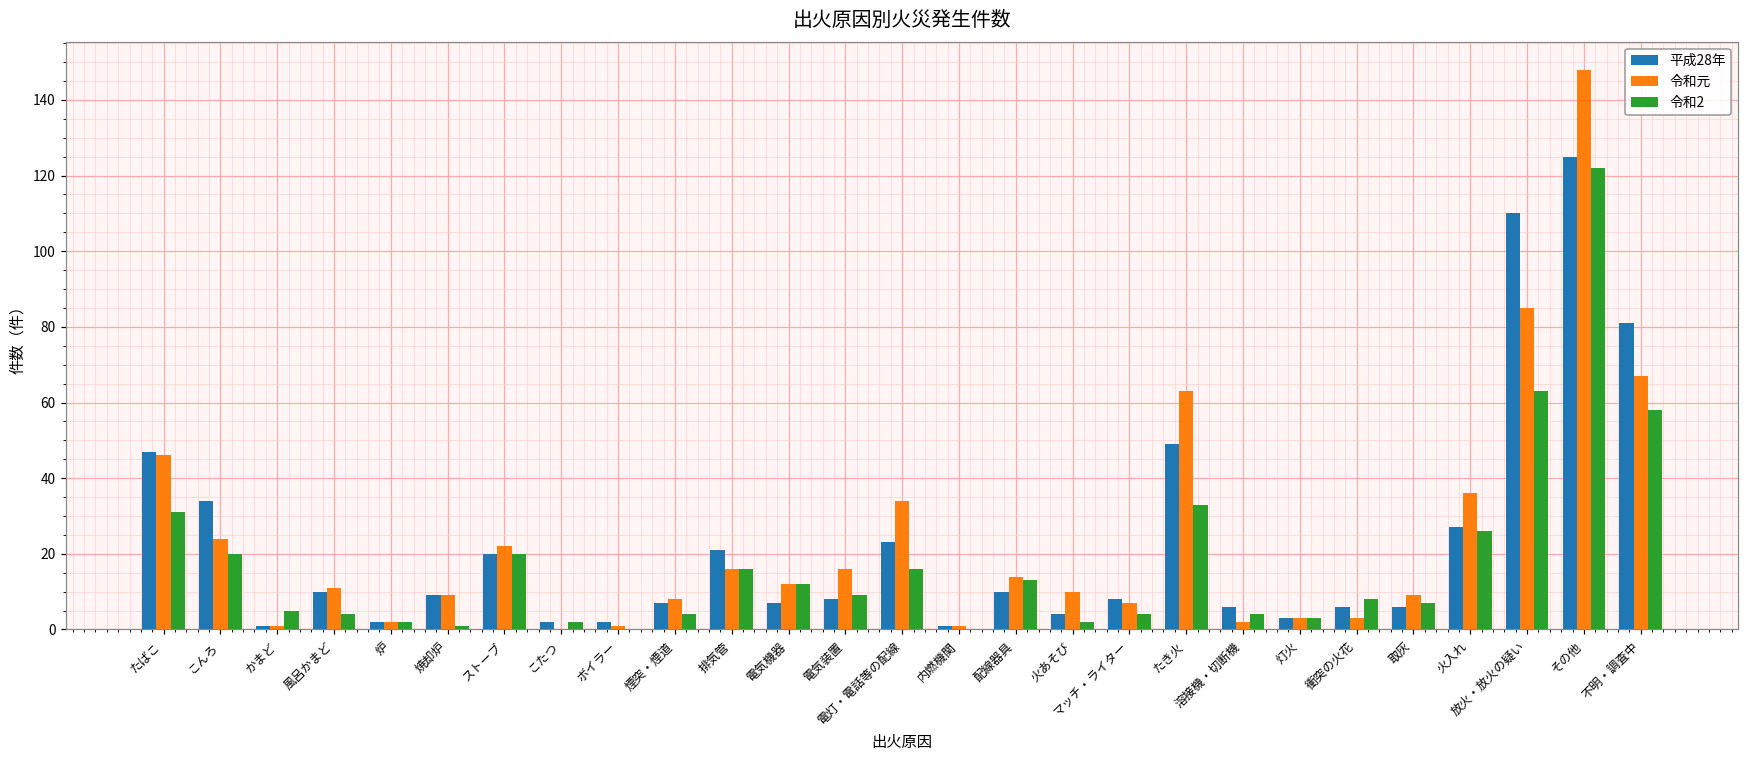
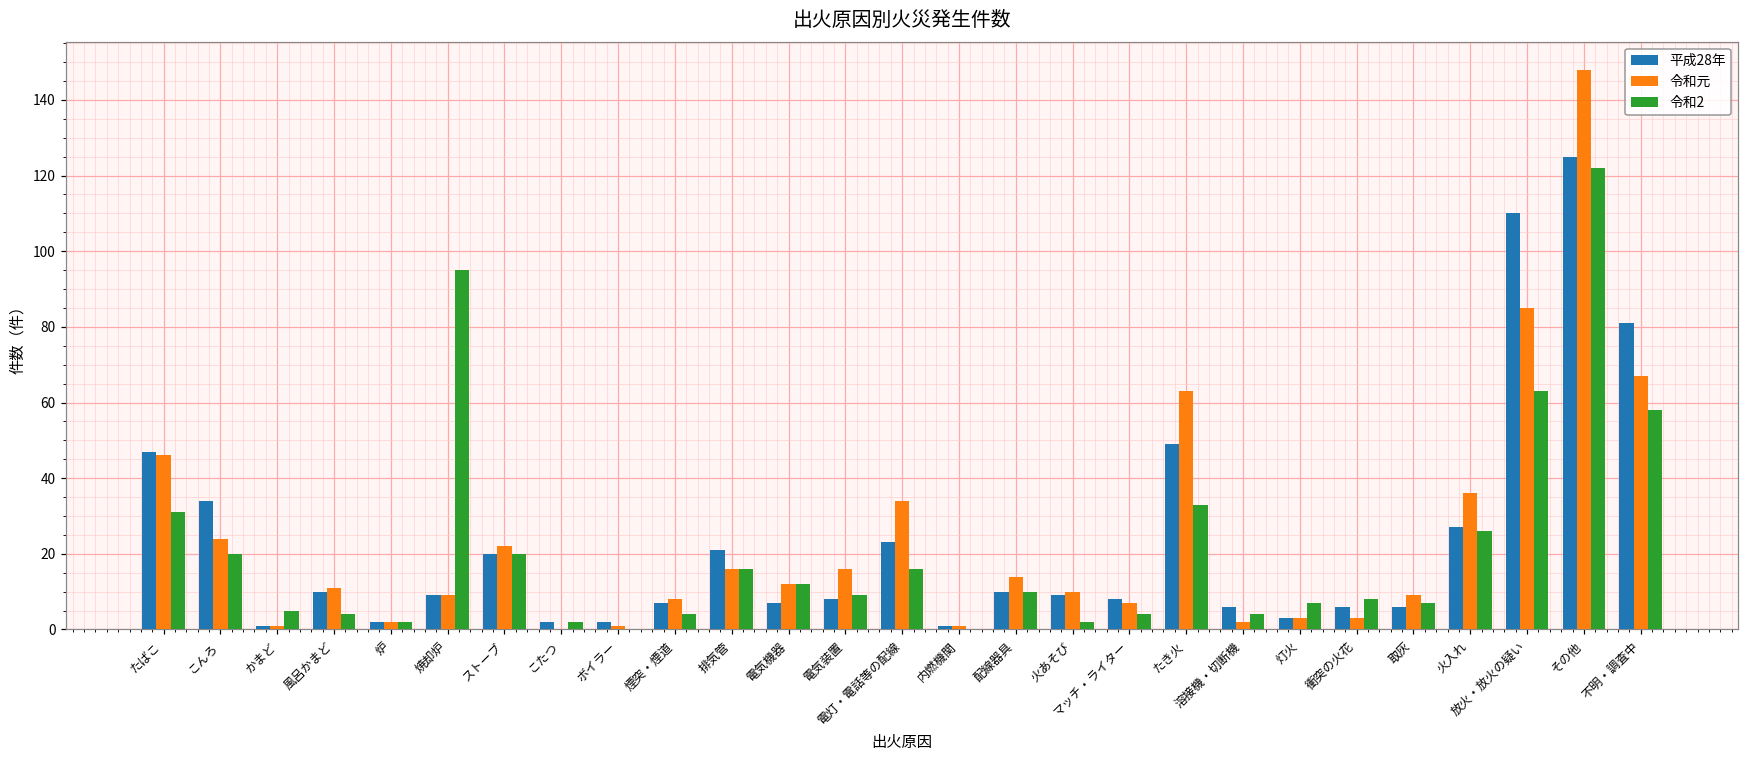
  {
    "平成28年": {
      "たばこ": 47,
      "こんろ": 34,
      "かまど": 1,
      "風呂かまど": 10,
      "炉": 2,
      "焼却炉": 9,
      "ストーブ": 20,
      "こたつ": 2,
      "ボイラー": 2,
      "煙突・煙道": 7,
      "排気管": 21,
      "電気機器": 7,
      "電気装置": 8,
      "電灯・電話等の配線": 23,
      "内燃機関": 1,
      "配線器具": 10,
-     "火あそび": 4,
+     "火あそび": 9,
      "マッチ・ライター": 8,
      "たき火": 49,
      "溶接機・切断機": 6,
      "灯火": 3,
      "衝突の火花": 6,
      "取灰": 6,
      "火入れ": 27,
      "放火・放火の疑い": 110,
      "その他": 125,
      "不明・調査中": 81
    },
    "令和元": {
      "たばこ": 46,
      "こんろ": 24,
      "かまど": 1,
      "風呂かまど": 11,
      "炉": 2,
      "焼却炉": 9,
      "ストーブ": 22,
      "こたつ": 0,
      "ボイラー": 1,
      "煙突・煙道": 8,
      "排気管": 16,
      "電気機器": 12,
      "電気装置": 16,
      "電灯・電話等の配線": 34,
      "内燃機関": 1,
      "配線器具": 14,
      "火あそび": 10,
      "マッチ・ライター": 7,
      "たき火": 63,
      "溶接機・切断機": 2,
      "灯火": 3,
      "衝突の火花": 3,
      "取灰": 9,
      "火入れ": 36,
      "放火・放火の疑い": 85,
      "その他": 148,
      "不明・調査中": 67
    },
    "令和2": {
      "たばこ": 31,
      "こんろ": 20,
      "かまど": 5,
      "風呂かまど": 4,
      "炉": 2,
-     "焼却炉": 1,
+     "焼却炉": 95,
      "ストーブ": 20,
      "こたつ": 2,
      "ボイラー": 0,
      "煙突・煙道": 4,
      "排気管": 16,
      "電気機器": 12,
      "電気装置": 9,
      "電灯・電話等の配線": 16,
      "内燃機関": 0,
-     "配線器具": 13,
+     "配線器具": 10,
      "火あそび": 2,
      "マッチ・ライター": 4,
      "たき火": 33,
      "溶接機・切断機": 4,
-     "灯火": 3,
+     "灯火": 7,
      "衝突の火花": 8,
      "取灰": 7,
      "火入れ": 26,
      "放火・放火の疑い": 63,
      "その他": 122,
      "不明・調査中": 58
    }
  }
